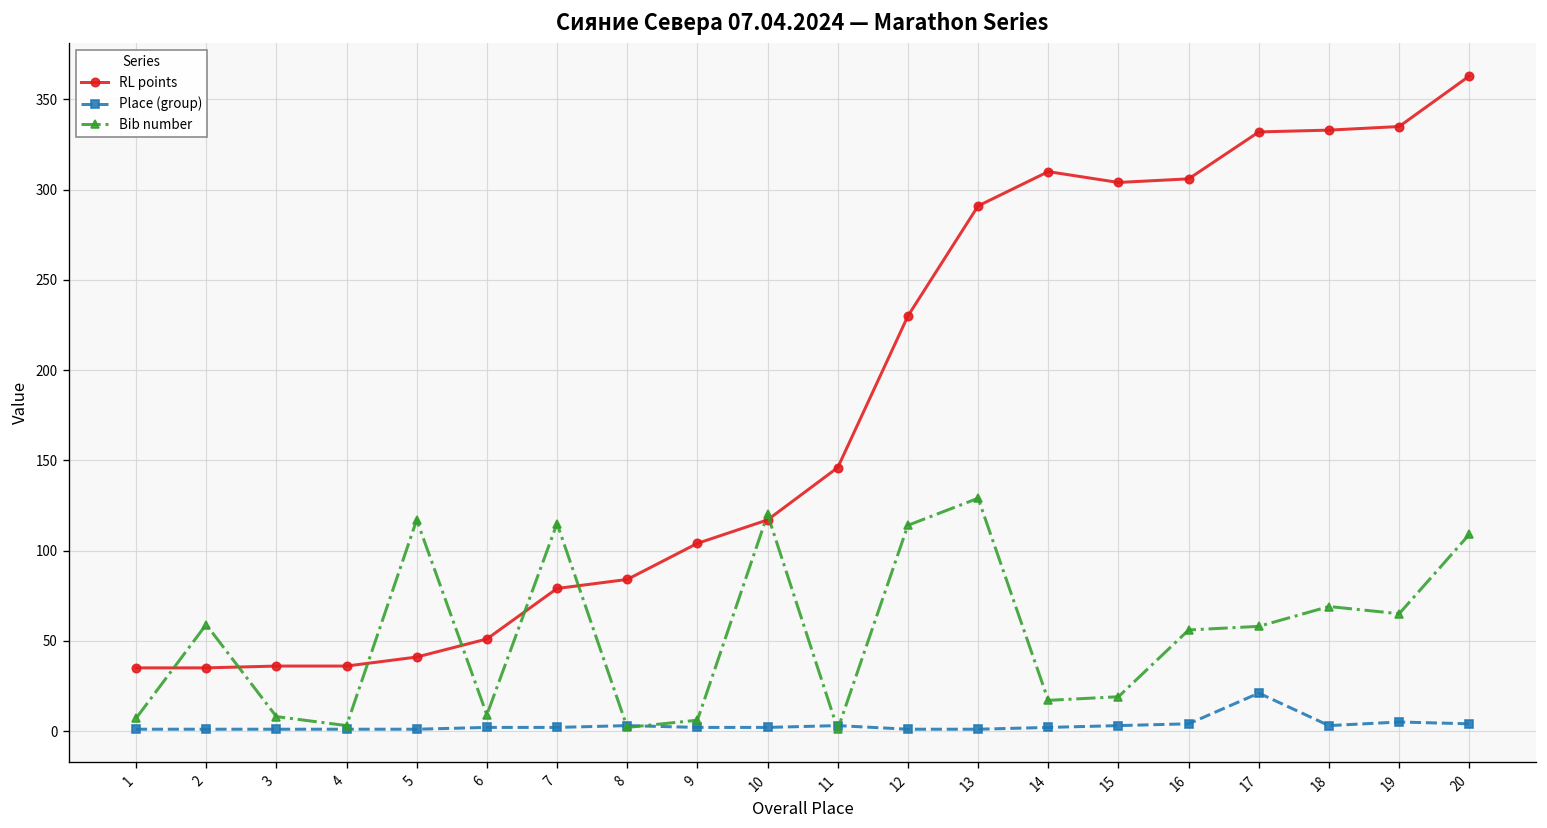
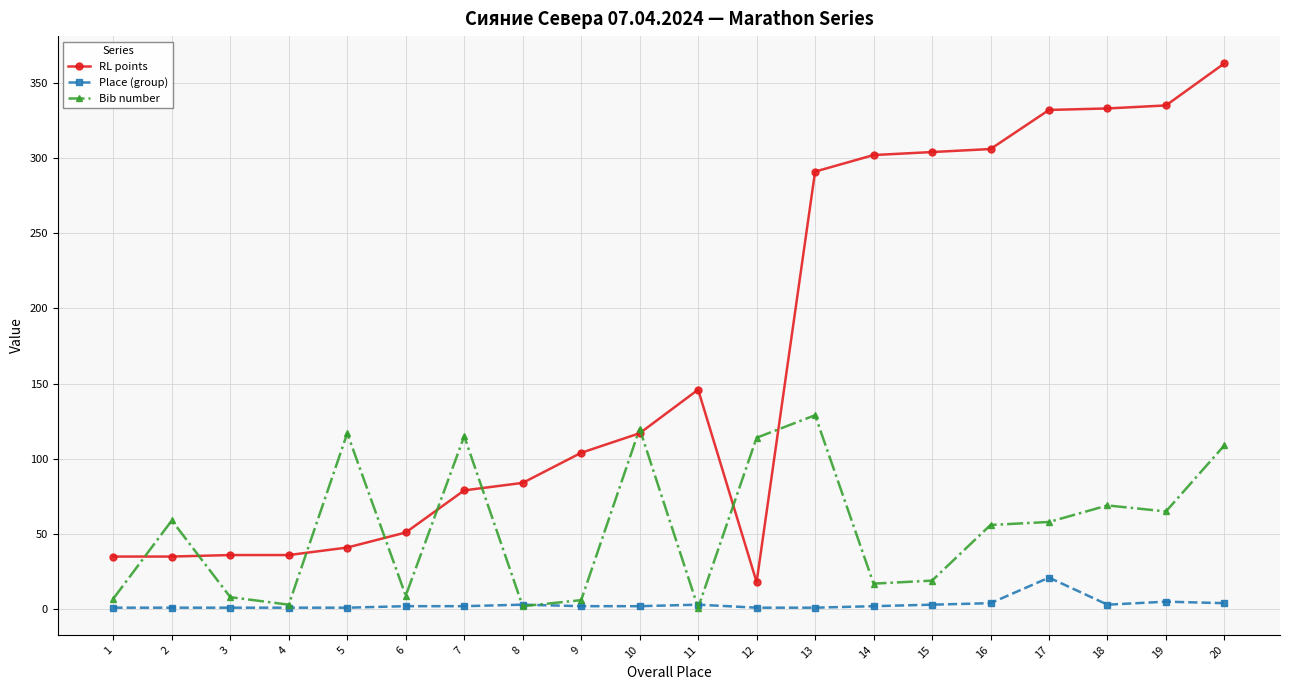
  {
    "RL points": {
      "1": 35,
      "2": 35,
      "3": 36,
      "4": 36,
      "5": 41,
      "6": 51,
      "7": 79,
      "8": 84,
      "9": 104,
      "10": 117,
      "11": 146,
-     "12": 230,
+     "12": 18,
      "13": 291,
-     "14": 310,
+     "14": 302,
      "15": 304,
      "16": 306,
      "17": 332,
      "18": 333,
      "19": 335,
      "20": 363
    },
    "Place (group)": {
      "1": 1,
      "2": 1,
      "3": 1,
      "4": 1,
      "5": 1,
      "6": 2,
      "7": 2,
      "9": 2,
      "10": 2,
      "11": 3,
      "12": 1,
      "13": 1,
      "14": 2,
      "15": 3,
      "16": 4,
      "17": 21,
      "18": 3,
      "19": 5,
      "20": 4
    },
    "Bib number": {
      "1": 7,
      "2": 59,
      "3": 8,
      "4": 3,
      "5": 117,
      "6": 9,
      "7": 115,
      "9": 6,
      "10": 120,
      "11": 1,
      "12": 114,
      "13": 129,
      "14": 17,
      "15": 19,
      "16": 56,
      "17": 58,
      "18": 69,
      "19": 65,
      "20": 109
    }
  }
